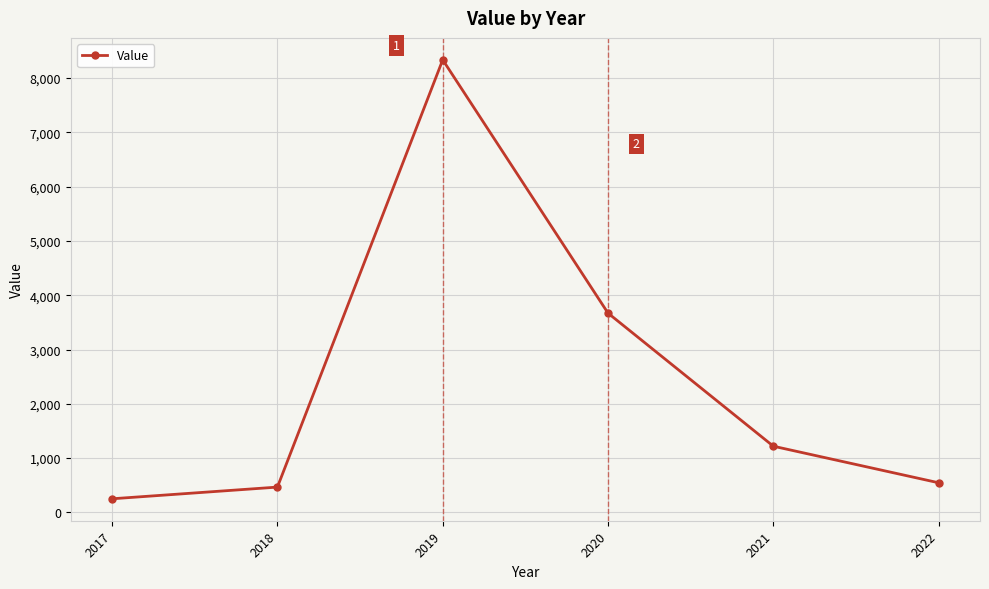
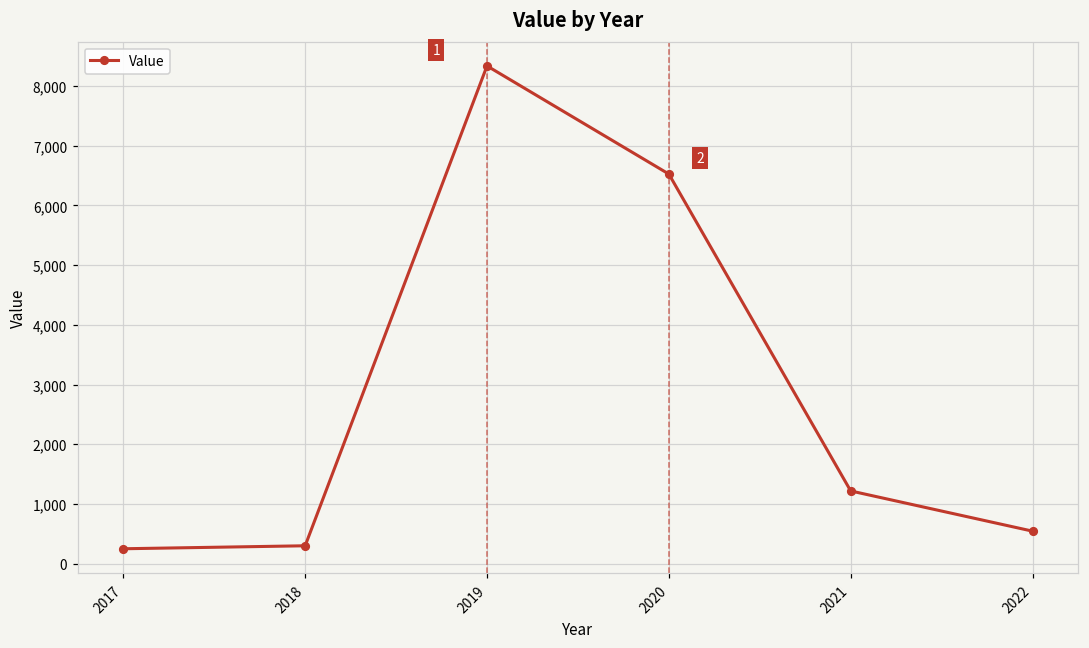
  {
    "2017": "300",
-   "2018": "500",
+   "2018": "300",
    "2019": "8,300",
-   "2020": "3,700",
+   "2020": "6,500",
    "2021": "1,200",
    "2022": "500"
  }
